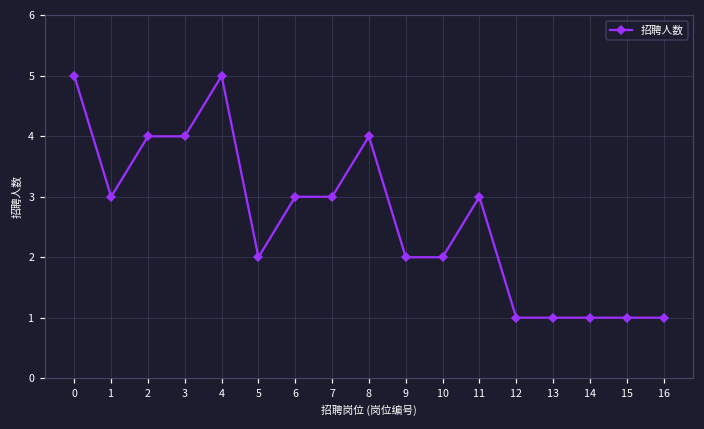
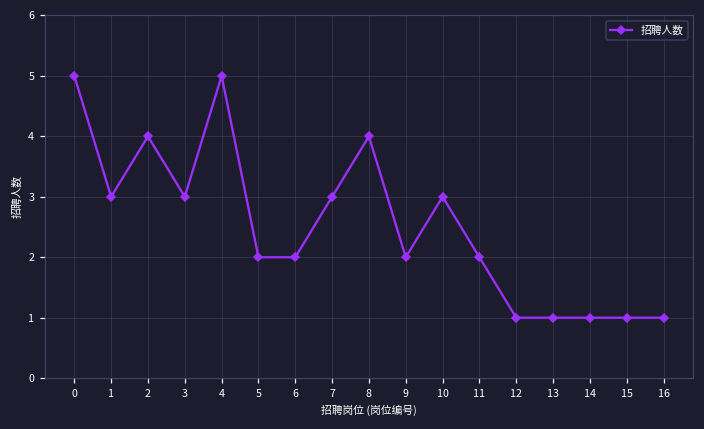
  {
    "0": 5,
    "1": 3,
    "2": 4,
-   "3": 4,
+   "3": 3,
    "4": 5,
    "5": 2,
-   "6": 3,
+   "6": 2,
    "7": 3,
    "8": 4,
    "9": 2,
-   "10": 2,
-   "11": 3,
+   "10": 3,
+   "11": 2,
    "12": 1,
    "13": 1,
    "14": 1,
    "15": 1,
    "16": 1
  }
